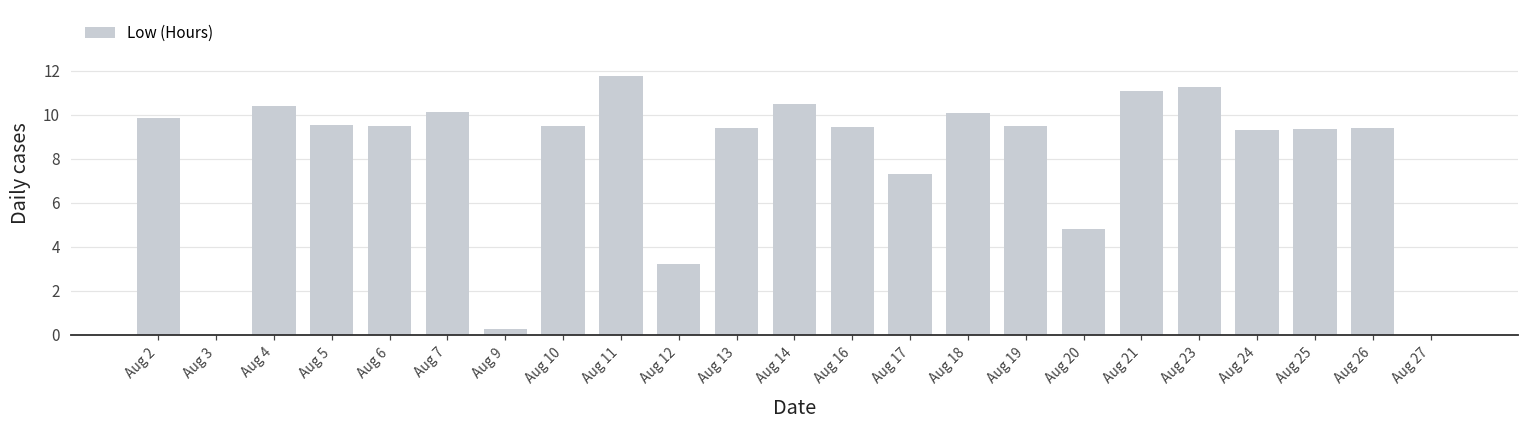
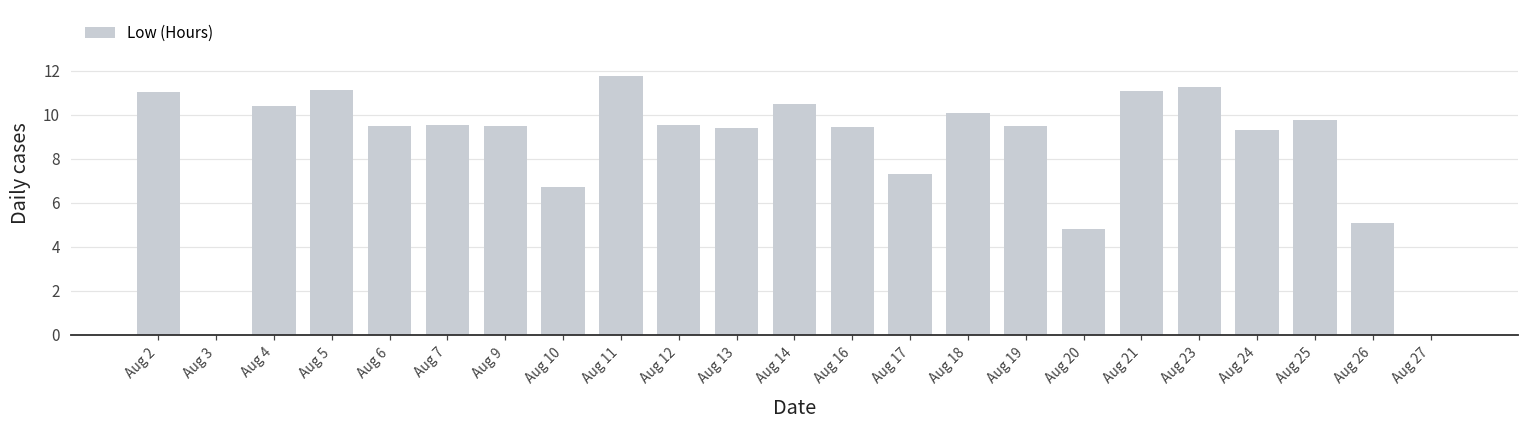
  {
-   "Aug 2": 9.9,
+   "Aug 2": 11.0,
    "Aug 3": 0.0,
    "Aug 4": 10.4,
-   "Aug 5": 9.5,
+   "Aug 5": 11.1,
    "Aug 6": 9.5,
-   "Aug 7": 10.1,
-   "Aug 9": 0.3,
-   "Aug 10": 9.5,
+   "Aug 7": 9.5,
+   "Aug 9": 9.5,
+   "Aug 10": 6.7,
    "Aug 11": 11.8,
-   "Aug 12": 3.2,
+   "Aug 12": 9.5,
    "Aug 13": 9.4,
    "Aug 14": 10.5,
    "Aug 16": 9.4,
    "Aug 17": 7.3,
    "Aug 18": 10.1,
    "Aug 19": 9.5,
    "Aug 20": 4.8,
    "Aug 21": 11.1,
    "Aug 23": 11.3,
    "Aug 24": 9.3,
-   "Aug 25": 9.3,
-   "Aug 26": 9.4,
+   "Aug 25": 9.8,
+   "Aug 26": 5.1,
    "Aug 27": 0.0
  }
